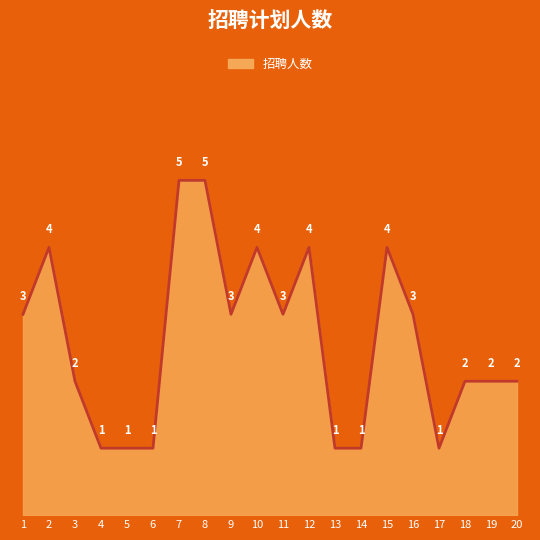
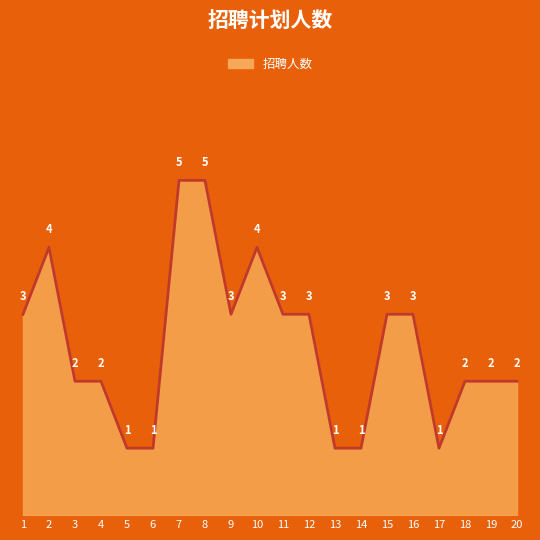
  {
    "1": 3,
    "2": 4,
    "3": 2,
-   "4": 1,
+   "4": 2,
    "5": 1,
    "6": 1,
    "7": 5,
    "8": 5,
    "9": 3,
    "10": 4,
    "11": 3,
-   "12": 4,
+   "12": 3,
    "13": 1,
    "14": 1,
-   "15": 4,
+   "15": 3,
    "16": 3,
    "17": 1,
    "18": 2,
    "19": 2,
    "20": 2
  }
